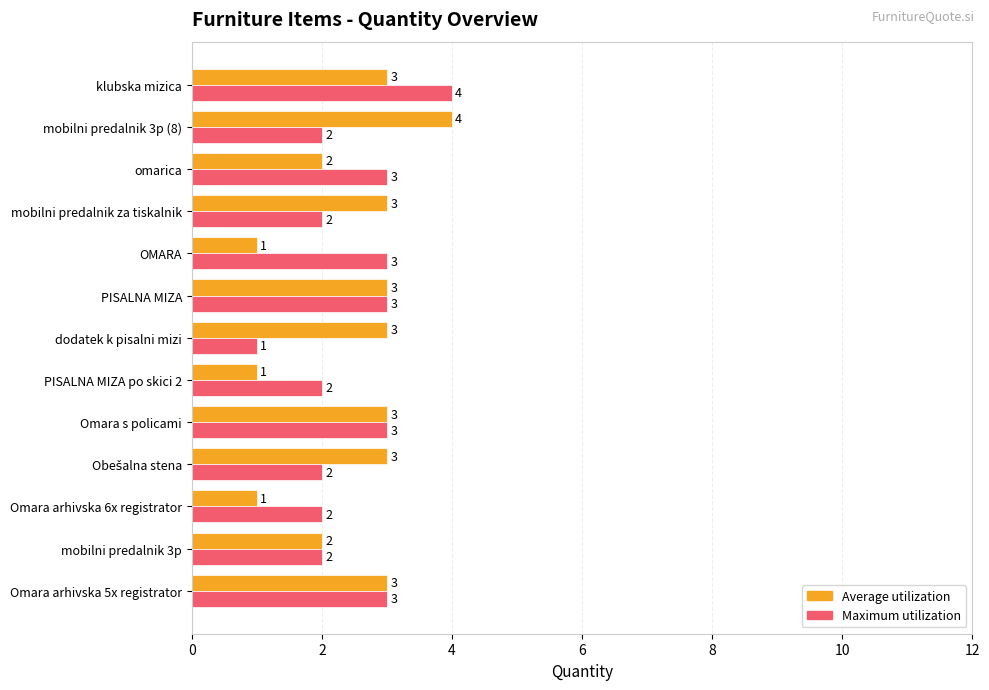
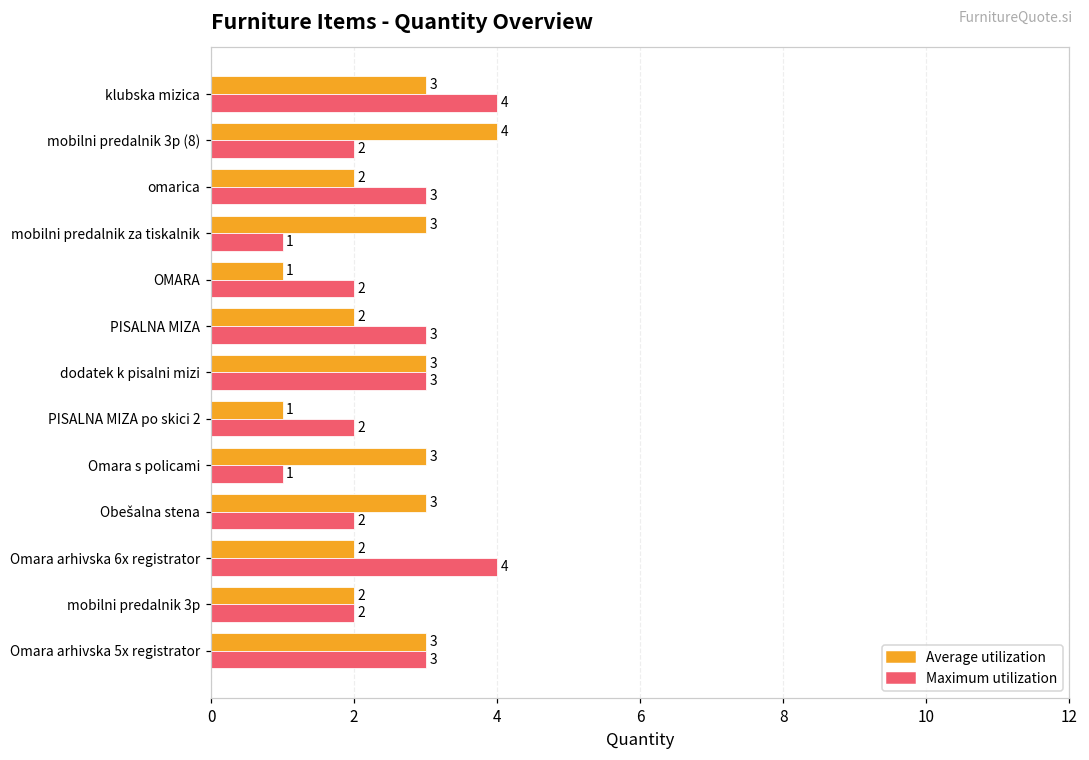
  {
    "Average utilization": {
      "klubska mizica": 3,
      "mobilni predalnik 3p (8)": 4,
      "omarica": 2,
      "mobilni predalnik za tiskalnik": 3,
      "OMARA": 1,
-     "PISALNA MIZA": 3,
+     "PISALNA MIZA": 2,
      "dodatek k pisalni mizi": 3,
      "PISALNA MIZA po skici 2": 1,
      "Omara s policami": 3,
      "Obešalna stena": 3,
-     "Omara arhivska 6x registrator": 1,
+     "Omara arhivska 6x registrator": 2,
      "mobilni predalnik 3p": 2,
      "Omara arhivska 5x registrator": 3
    },
    "Maximum utilization": {
      "klubska mizica": 4,
      "mobilni predalnik 3p (8)": 2,
      "omarica": 3,
-     "mobilni predalnik za tiskalnik": 2,
-     "OMARA": 3,
+     "mobilni predalnik za tiskalnik": 1,
+     "OMARA": 2,
      "PISALNA MIZA": 3,
-     "dodatek k pisalni mizi": 1,
+     "dodatek k pisalni mizi": 3,
      "PISALNA MIZA po skici 2": 2,
-     "Omara s policami": 3,
+     "Omara s policami": 1,
      "Obešalna stena": 2,
-     "Omara arhivska 6x registrator": 2,
+     "Omara arhivska 6x registrator": 4,
      "mobilni predalnik 3p": 2,
      "Omara arhivska 5x registrator": 3
    }
  }
